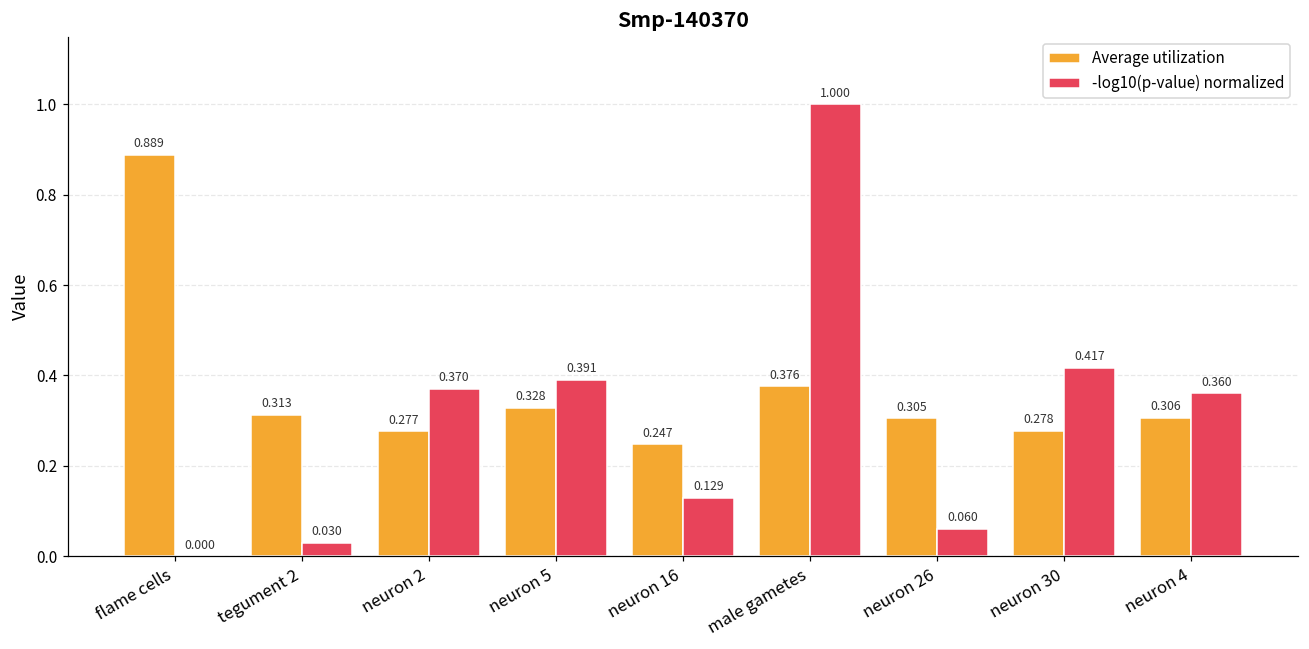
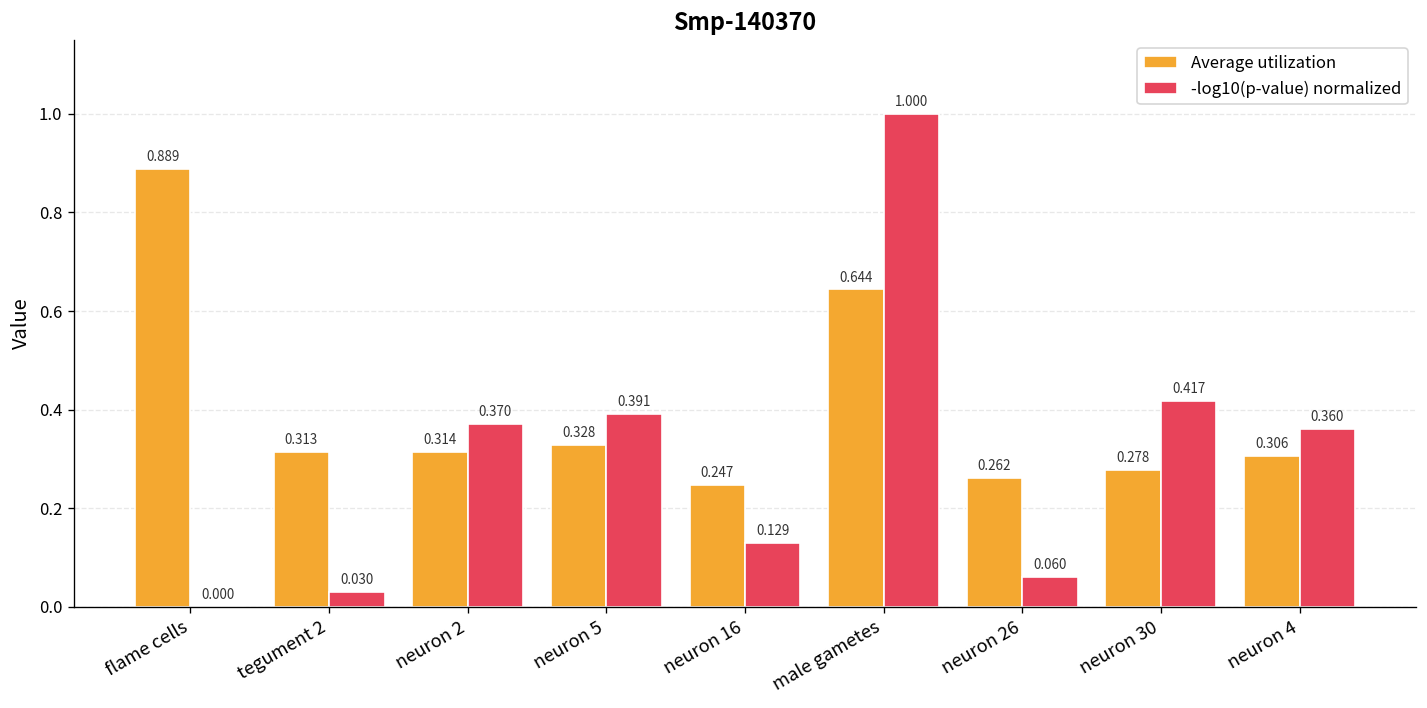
  {
    "Average utilization": {
      "flame cells": 0.889,
      "tegument 2": 0.313,
-     "neuron 2": 0.277,
+     "neuron 2": 0.314,
      "neuron 5": 0.328,
      "neuron 16": 0.247,
-     "male gametes": 0.376,
-     "neuron 26": 0.305,
+     "male gametes": 0.644,
+     "neuron 26": 0.262,
      "neuron 30": 0.278,
      "neuron 4": 0.306
    },
    "-log10(p-value) normalized": {
      "flame cells": 0.000,
      "tegument 2": 0.030,
      "neuron 2": 0.370,
      "neuron 5": 0.391,
      "neuron 16": 0.129,
      "male gametes": 1.000,
      "neuron 26": 0.060,
      "neuron 30": 0.417,
      "neuron 4": 0.360
    }
  }
